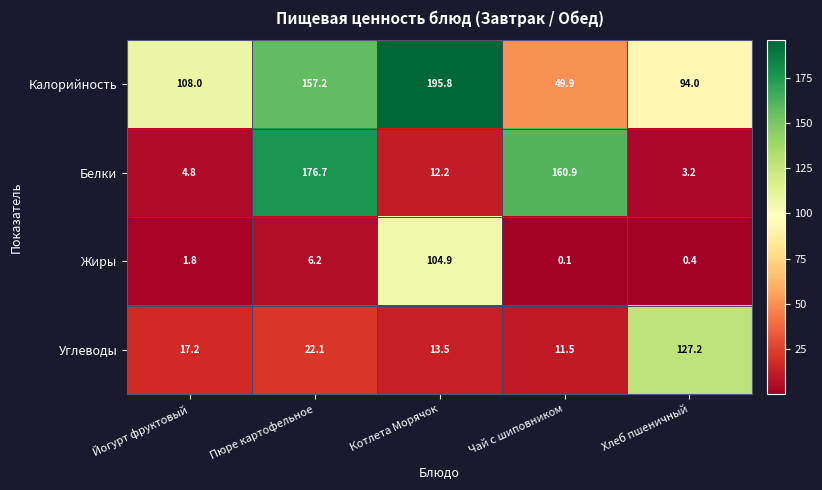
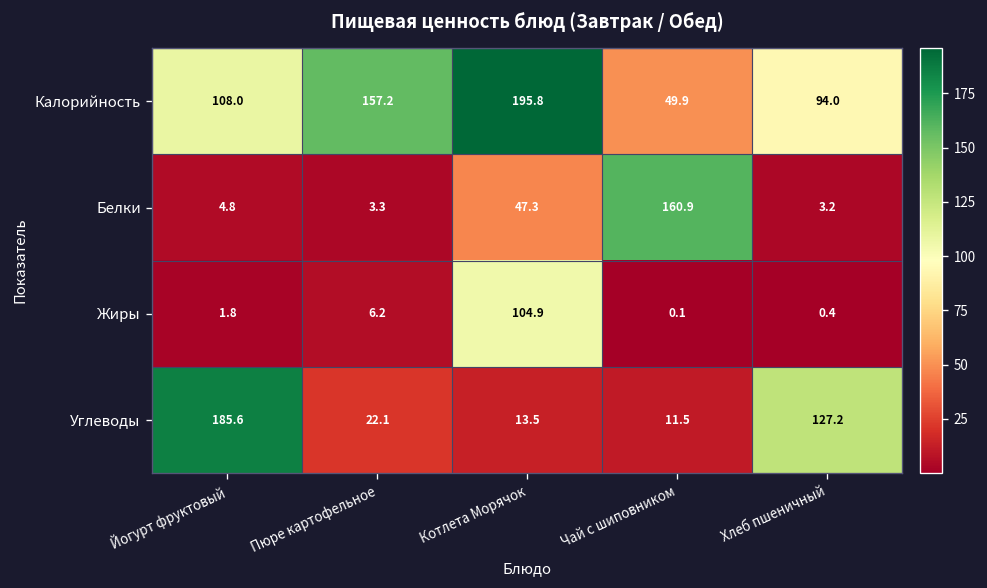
  {
    "Калорийность": {
      "Йогурт фруктовый": 108.0,
      "Пюре картофельное": 157.2,
      "Котлета Морячок": 195.8,
      "Чай с шиповником": 49.9,
      "Хлеб пшеничный": 94.0
    },
    "Белки": {
      "Йогурт фруктовый": 4.8,
-     "Пюре картофельное": 176.7,
-     "Котлета Морячок": 12.2,
+     "Пюре картофельное": 3.3,
+     "Котлета Морячок": 47.3,
      "Чай с шиповником": 160.9,
      "Хлеб пшеничный": 3.2
    },
    "Жиры": {
      "Йогурт фруктовый": 1.8,
      "Пюре картофельное": 6.2,
      "Котлета Морячок": 104.9,
      "Чай с шиповником": 0.1,
      "Хлеб пшеничный": 0.4
    },
    "Углеводы": {
-     "Йогурт фруктовый": 17.2,
+     "Йогурт фруктовый": 185.6,
      "Пюре картофельное": 22.1,
      "Котлета Морячок": 13.5,
      "Чай с шиповником": 11.5,
      "Хлеб пшеничный": 127.2
    }
  }
